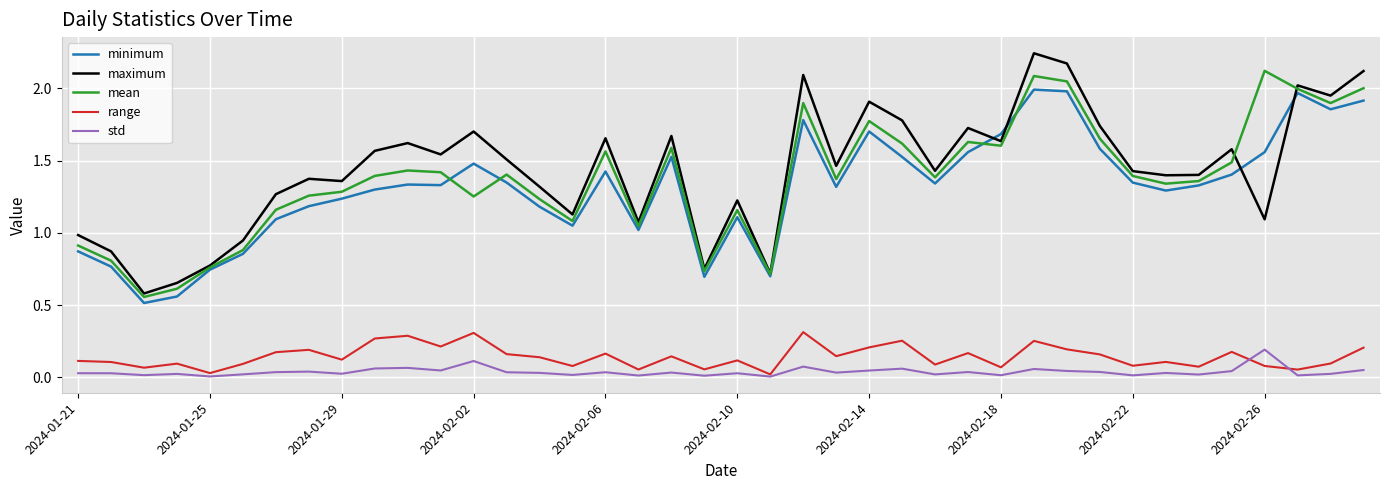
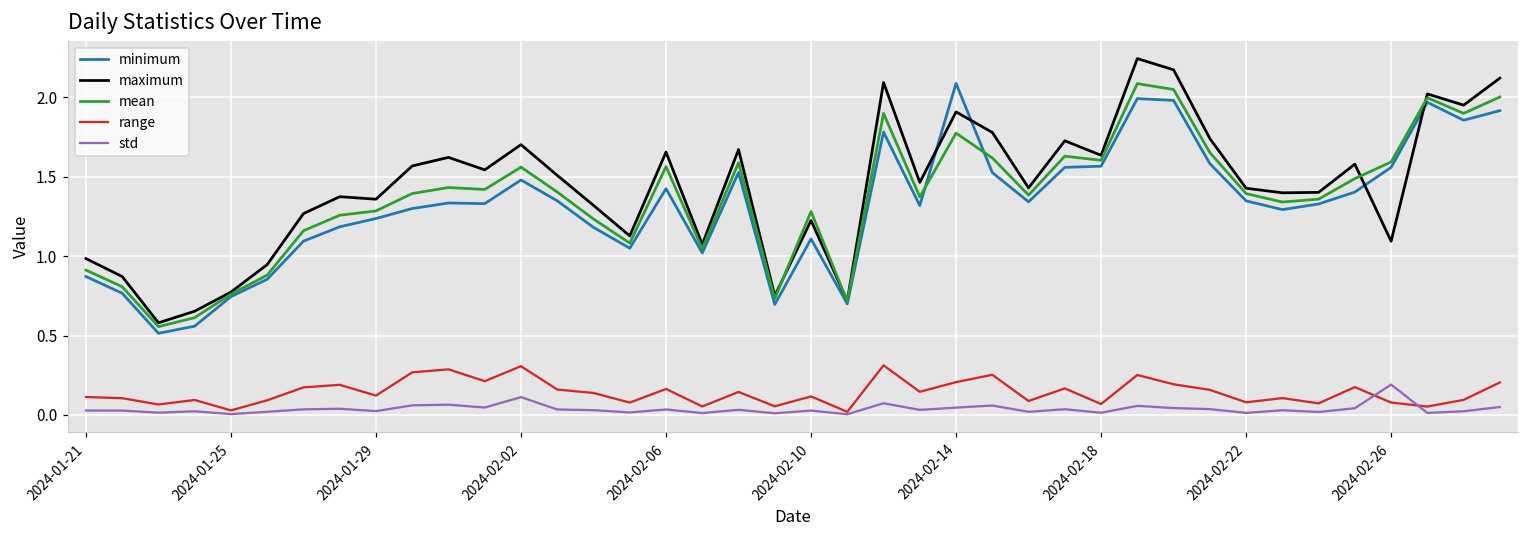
  {
    "minimum": {
      "2024-01-21": 0.87,
      "2024-01-29": 1.24,
      "2024-02-02": 1.48,
      "2024-02-06": 1.42,
      "2024-02-10": 1.11,
-     "2024-02-14": 1.70,
-     "2024-02-18": 1.68,
+     "2024-02-14": 2.09,
+     "2024-02-18": 1.57,
      "2024-02-22": 1.35,
      "2024-02-26": 1.56
    },
    "maximum": {
      "2024-01-21": 0.98,
      "2024-01-29": 1.36,
      "2024-02-02": 1.70,
      "2024-02-06": 1.65,
      "2024-02-10": 1.22,
      "2024-02-14": 1.91,
      "2024-02-18": 1.63,
      "2024-02-22": 1.43,
      "2024-02-26": 1.09
    },
    "mean": {
      "2024-01-21": 0.91,
      "2024-01-29": 1.28,
-     "2024-02-02": 1.25,
+     "2024-02-02": 1.56,
      "2024-02-06": 1.56,
-     "2024-02-10": 1.16,
+     "2024-02-10": 1.28,
      "2024-02-14": 1.77,
      "2024-02-18": 1.60,
      "2024-02-22": 1.39,
-     "2024-02-26": 2.12
+     "2024-02-26": 1.59
    },
    "range": {
      "2024-01-21": 0.11,
      "2024-01-25": 0.03,
      "2024-01-29": 0.12,
      "2024-02-02": 0.31,
      "2024-02-06": 0.16,
      "2024-02-10": 0.12,
      "2024-02-14": 0.21,
      "2024-02-18": 0.07,
      "2024-02-22": 0.08,
      "2024-02-26": 0.08
    },
    "std": {
      "2024-01-21": 0.03,
      "2024-01-25": 0.01,
      "2024-01-29": 0.02,
      "2024-02-02": 0.11,
      "2024-02-06": 0.03,
      "2024-02-10": 0.03,
      "2024-02-14": 0.05,
      "2024-02-18": 0.01,
      "2024-02-22": 0.01,
      "2024-02-26": 0.19
    }
  }
